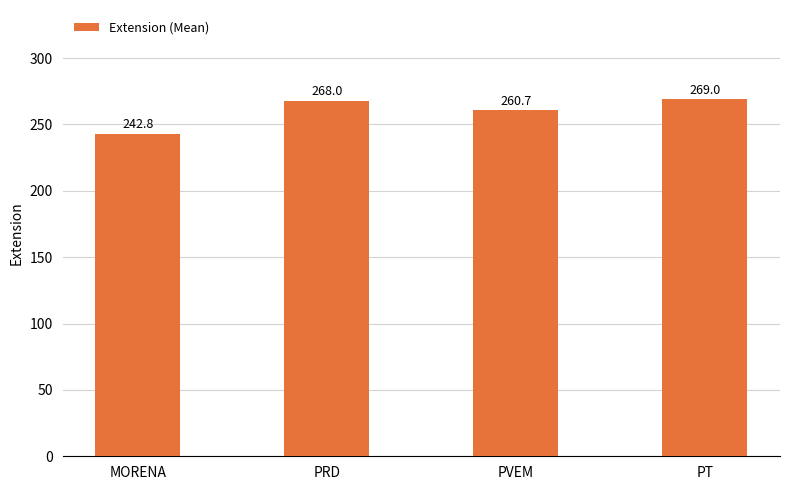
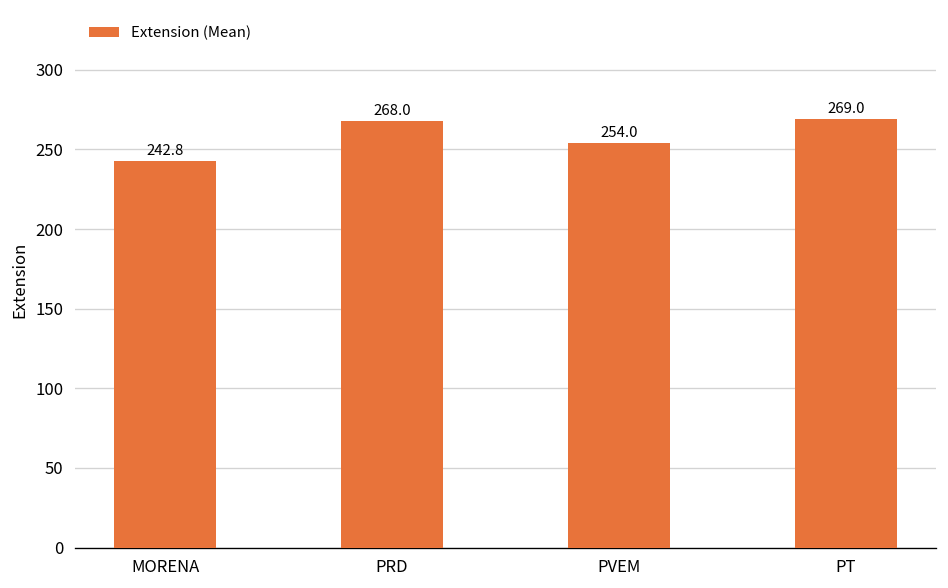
  {
    "MORENA": 242.8,
    "PRD": 268.0,
-   "PVEM": 260.7,
+   "PVEM": 254.0,
    "PT": 269.0
  }
